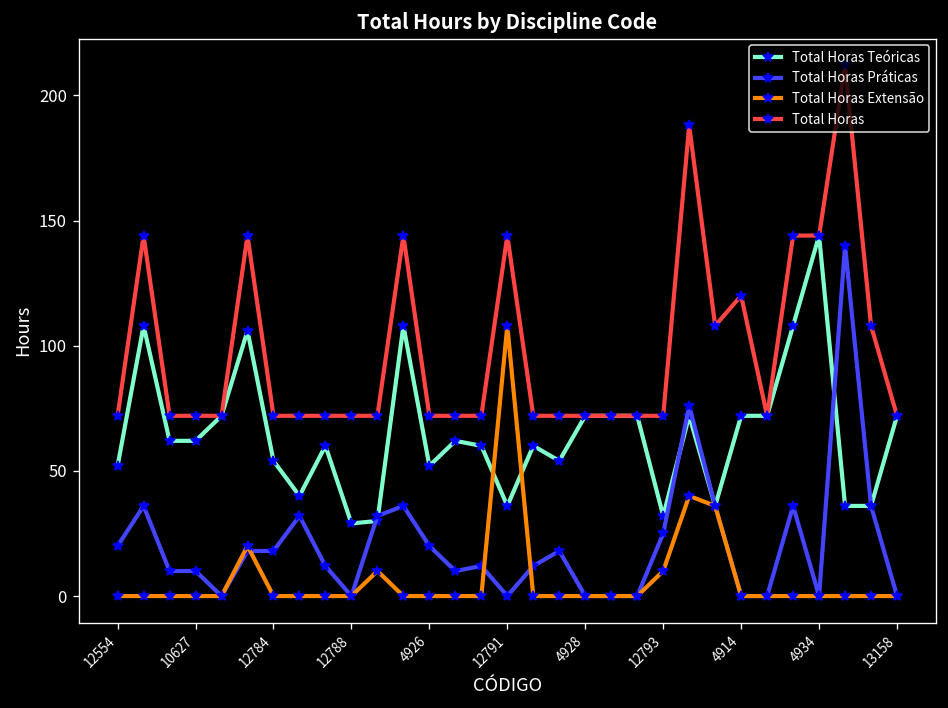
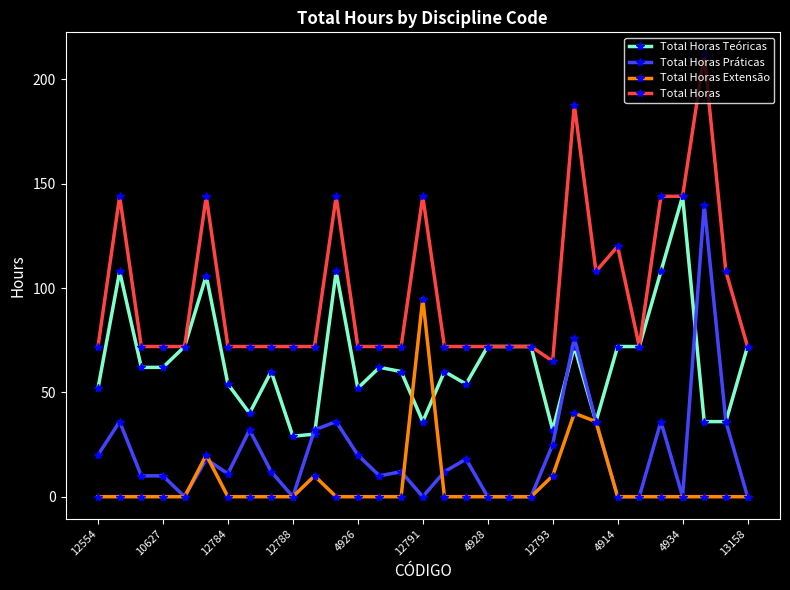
  {
    "Total Horas Teóricas": {
      "12554": 52,
      "10627": 62,
      "12784": 54,
      "12788": 29,
      "4926": 52,
      "12791": 36,
      "12793": 32,
      "4914": 72
    },
    "Total Horas Práticas": {
      "12554": 20,
      "10627": 10,
-     "12784": 18,
+     "12784": 11,
      "4926": 20,
      "12791": 0,
      "12793": 25
    },
    "Total Horas Extensão": {
      "12554": 0,
      "10627": 0,
      "12784": 0,
      "4926": 0,
-     "12791": 108,
+     "12791": 95,
      "12793": 10
    },
    "Total Horas": {
      "12554": 72,
      "10627": 72,
      "12784": 72,
      "12788": 72,
      "4926": 72,
      "12791": 144,
-     "12793": 72,
+     "12793": 65,
      "4914": 120
    }
  }
